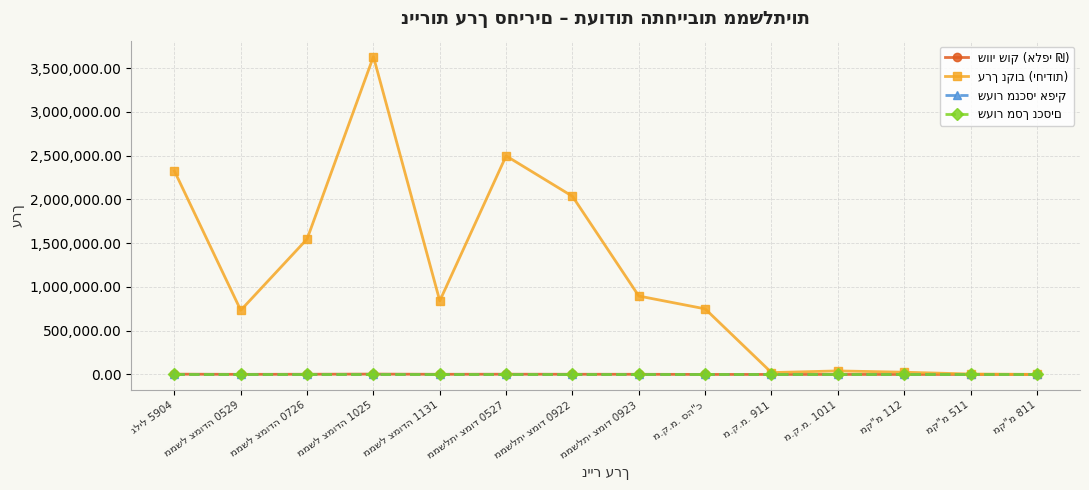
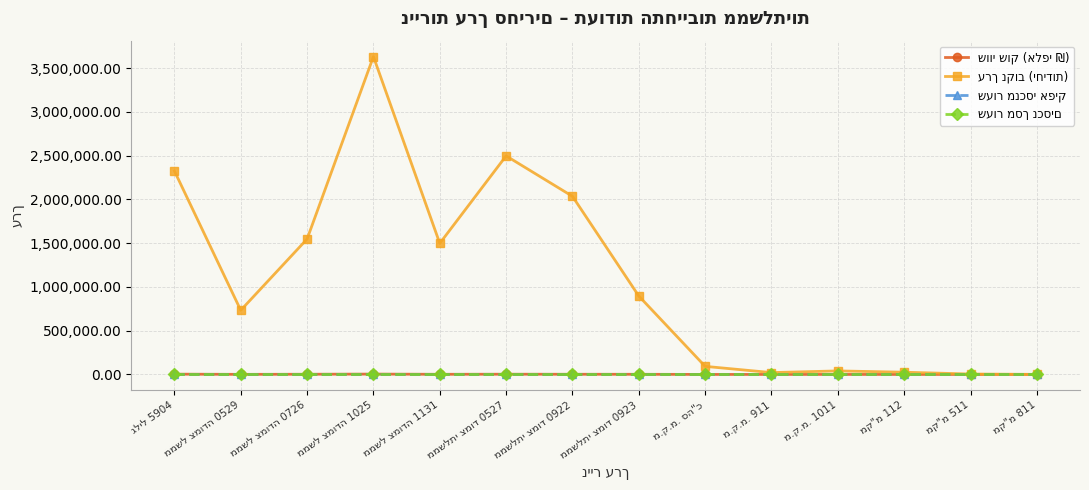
  {
    "שעור מסך נכסים": {
      "גליל 5904": "0",
      "ממשל צמודה 0529": "0",
      "ממשל צמודה 0726": "0",
      "ממשל צמודה 1025": "0",
      "ממשל צמודה 1131": "0",
      "ממשלתי צמוד 0527": "0",
      "ממשלתי צמוד 0922": "0",
      "ממשלתי צמוד 0923": "0",
      "מ.ק.מ. סה\"כ": "0",
      "מ.ק.מ. 1011": "0"
    },
    "ערך נקוב (יחידות)": {
      "גליל 5904": "2,300,000",
      "ממשל צמודה 0529": "700,000",
      "ממשל צמודה 0726": "1,500,000",
      "ממשל צמודה 1025": "3,600,000",
-     "ממשל צמודה 1131": "800,000",
+     "ממשל צמודה 1131": "1,500,000",
      "ממשלתי צמוד 0527": "2,500,000",
      "ממשלתי צמוד 0922": "2,000,000",
      "ממשלתי צמוד 0923": "900,000",
-     "מ.ק.מ. סה\"כ": "700,000",
+     "מ.ק.מ. סה\"כ": "100,000",
      "מ.ק.מ. 1011": "0"
    }
  }
